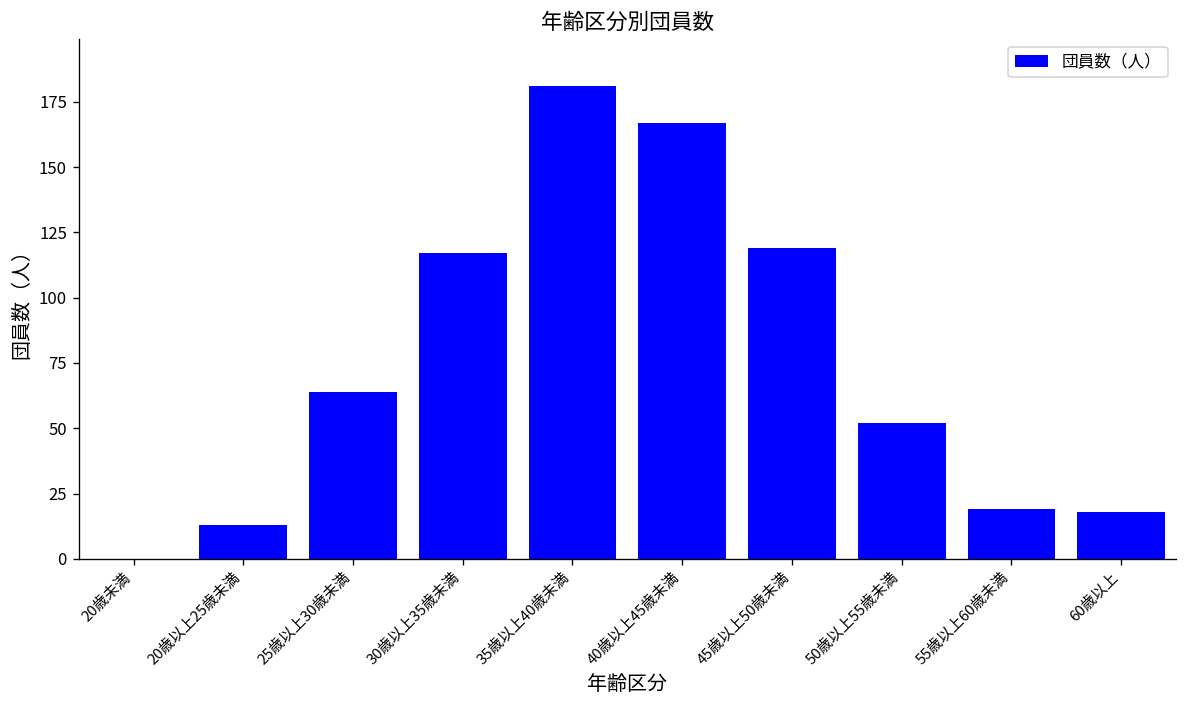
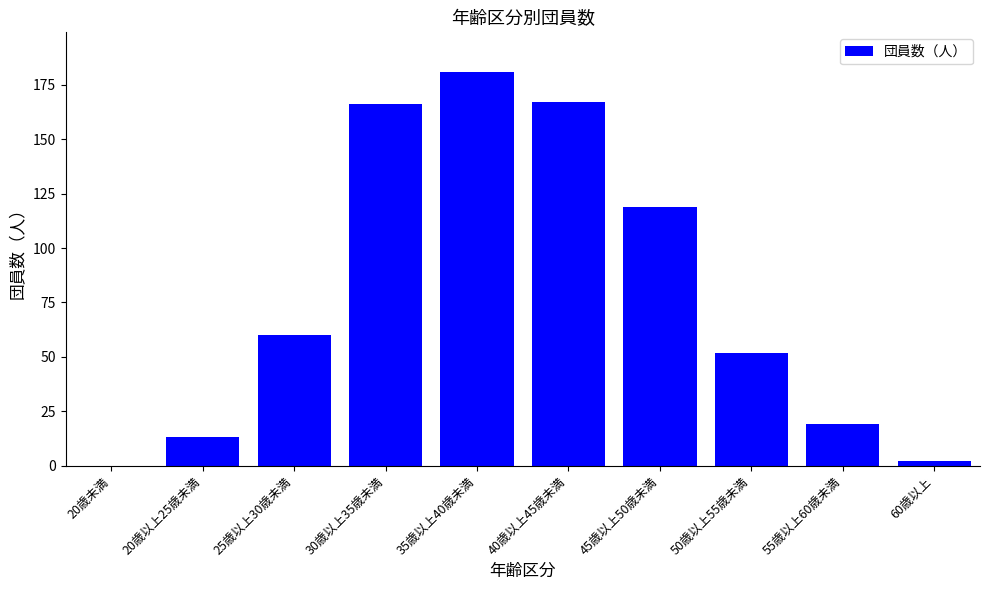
  {
    "20歳未満": 0,
    "20歳以上25歳未満": 13,
-   "25歳以上30歳未満": 64,
-   "30歳以上35歳未満": 117,
+   "25歳以上30歳未満": 60,
+   "30歳以上35歳未満": 166,
    "35歳以上40歳未満": 181,
    "40歳以上45歳未満": 167,
    "45歳以上50歳未満": 119,
    "50歳以上55歳未満": 52,
    "55歳以上60歳未満": 19,
-   "60歳以上": 18
+   "60歳以上": 2
  }
